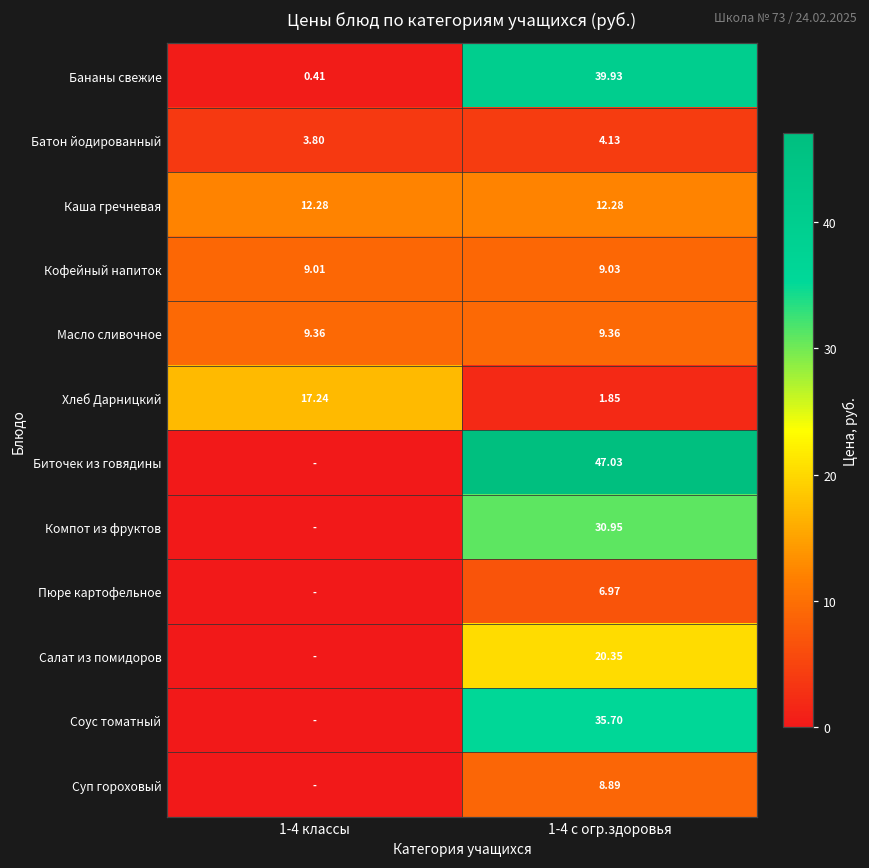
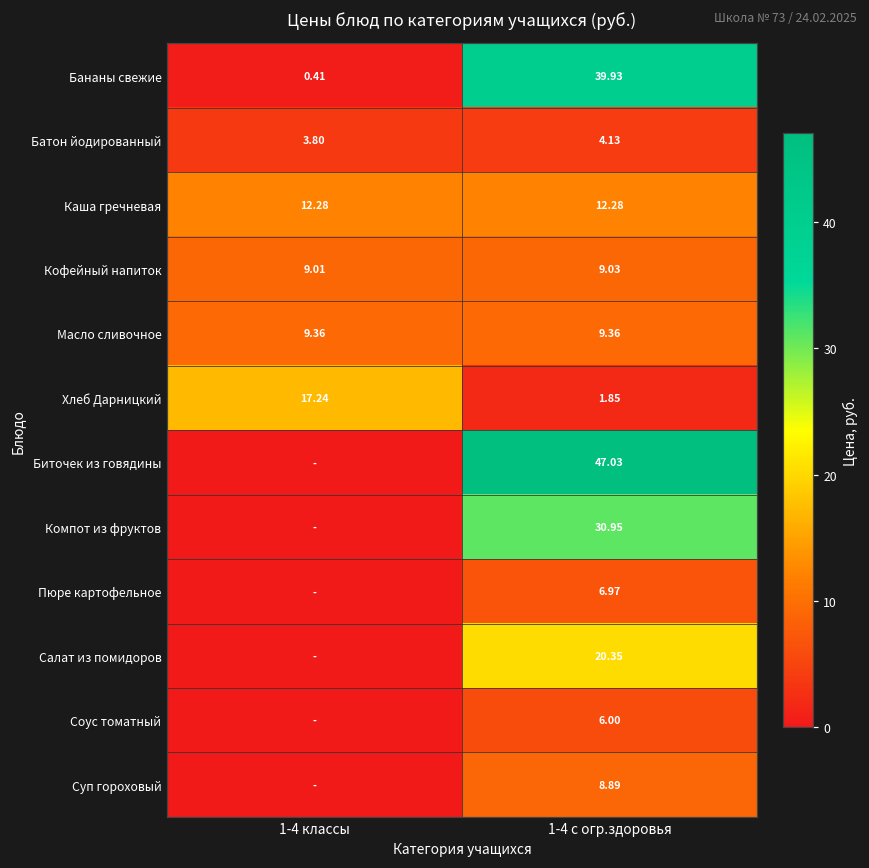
  {
    "Бананы свежие": {
      "1-4 классы": 0.41,
      "1-4 с огр.здоровья": 39.93
    },
    "Батон йодированный": {
      "1-4 классы": 3.80,
      "1-4 с огр.здоровья": 4.13
    },
    "Каша гречневая": {
      "1-4 классы": 12.28,
      "1-4 с огр.здоровья": 12.28
    },
    "Кофейный напиток": {
      "1-4 классы": 9.01,
      "1-4 с огр.здоровья": 9.03
    },
    "Масло сливочное": {
      "1-4 классы": 9.36,
      "1-4 с огр.здоровья": 9.36
    },
    "Хлеб Дарницкий": {
      "1-4 классы": 17.24,
      "1-4 с огр.здоровья": 1.85
    },
    "Биточек из говядины": {
      "1-4 с огр.здоровья": 47.03
    },
    "Компот из фруктов": {
      "1-4 с огр.здоровья": 30.95
    },
    "Пюре картофельное": {
      "1-4 с огр.здоровья": 6.97
    },
    "Салат из помидоров": {
      "1-4 с огр.здоровья": 20.35
    },
    "Соус томатный": {
-     "1-4 с огр.здоровья": 35.70
+     "1-4 с огр.здоровья": 6.00
    },
    "Суп гороховый": {
      "1-4 с огр.здоровья": 8.89
    }
  }
